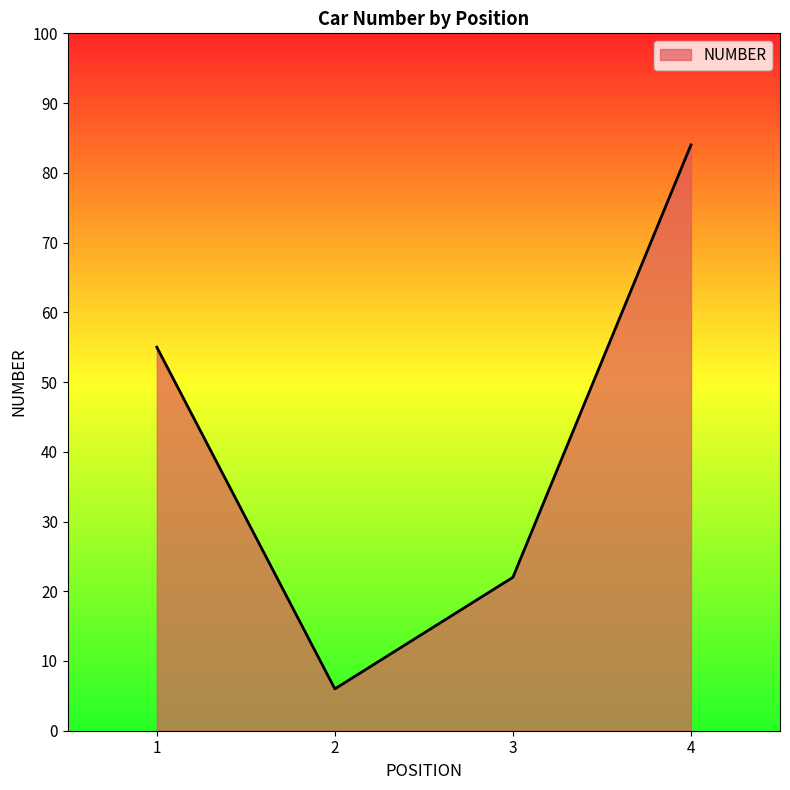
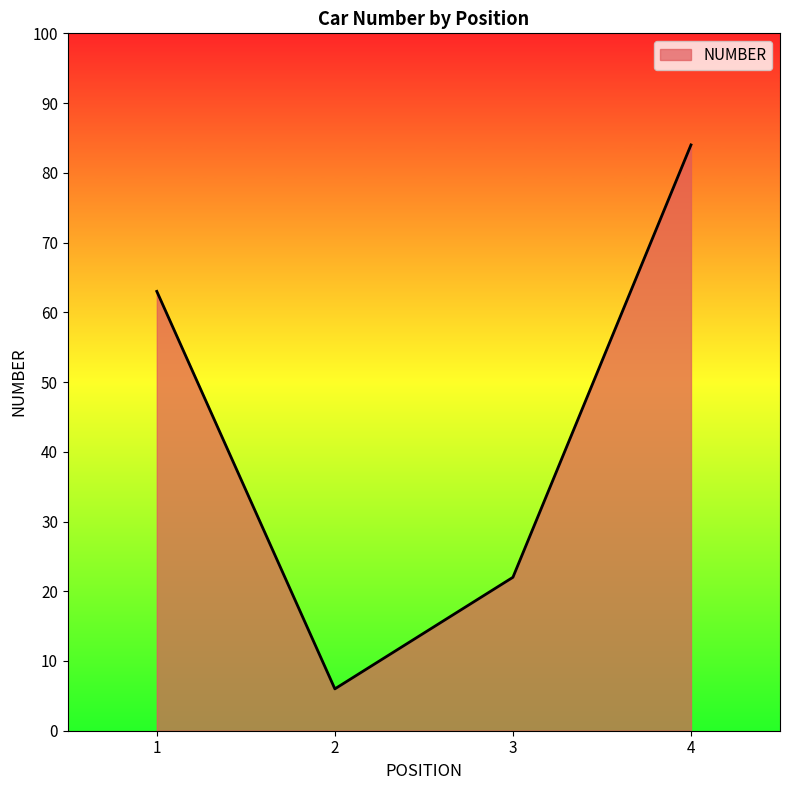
  {
-   "1": 55,
+   "1": 63,
    "2": 6,
    "3": 22,
    "4": 84
  }
